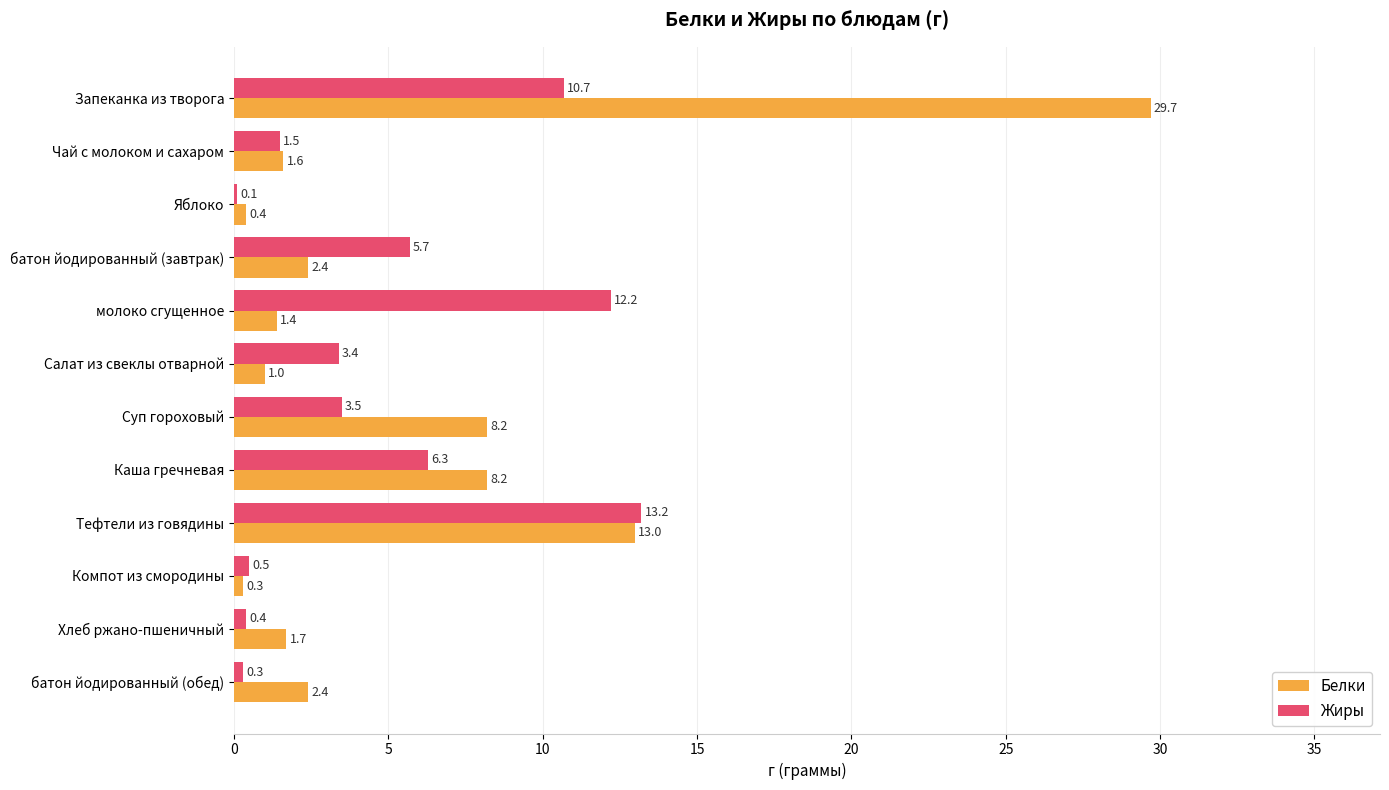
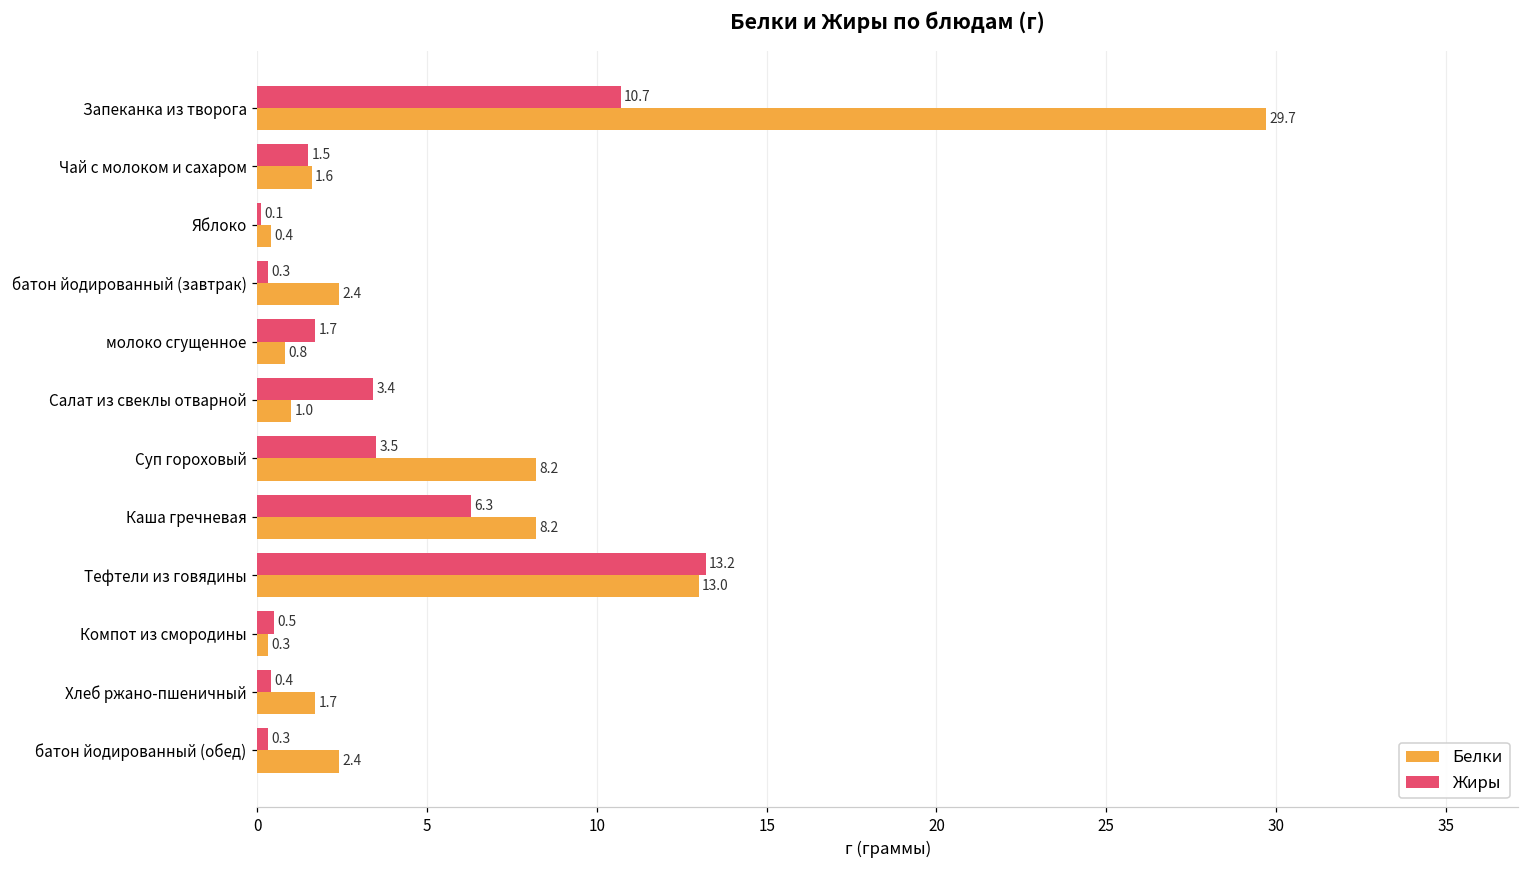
  {
    "Белки": {
      "Запеканка из творога": 29.7,
      "Чай с молоком и сахаром": 1.6,
      "Яблоко": 0.4,
      "батон йодированный (завтрак)": 2.4,
-     "молоко сгущенное": 1.4,
+     "молоко сгущенное": 0.8,
      "Салат из свеклы отварной": 1.0,
      "Суп гороховый": 8.2,
      "Каша гречневая": 8.2,
      "Тефтели из говядины": 13.0,
      "Компот из смородины": 0.3,
      "Хлеб ржано-пшеничный": 1.7,
      "батон йодированный (обед)": 2.4
    },
    "Жиры": {
      "Запеканка из творога": 10.7,
      "Чай с молоком и сахаром": 1.5,
      "Яблоко": 0.1,
-     "батон йодированный (завтрак)": 5.7,
-     "молоко сгущенное": 12.2,
+     "батон йодированный (завтрак)": 0.3,
+     "молоко сгущенное": 1.7,
      "Салат из свеклы отварной": 3.4,
      "Суп гороховый": 3.5,
      "Каша гречневая": 6.3,
      "Тефтели из говядины": 13.2,
      "Компот из смородины": 0.5,
      "Хлеб ржано-пшеничный": 0.4,
      "батон йодированный (обед)": 0.3
    }
  }
